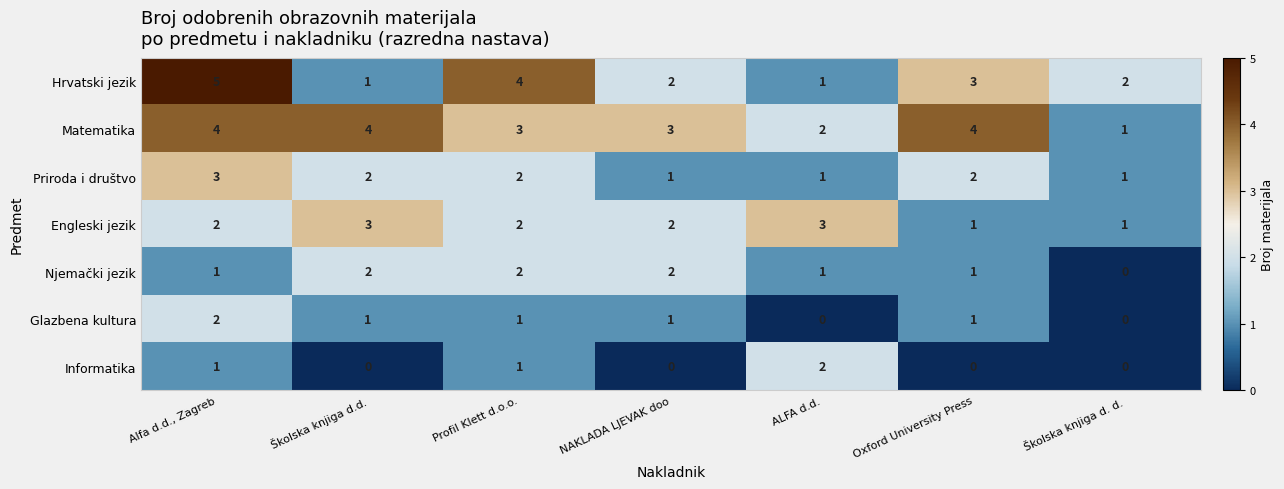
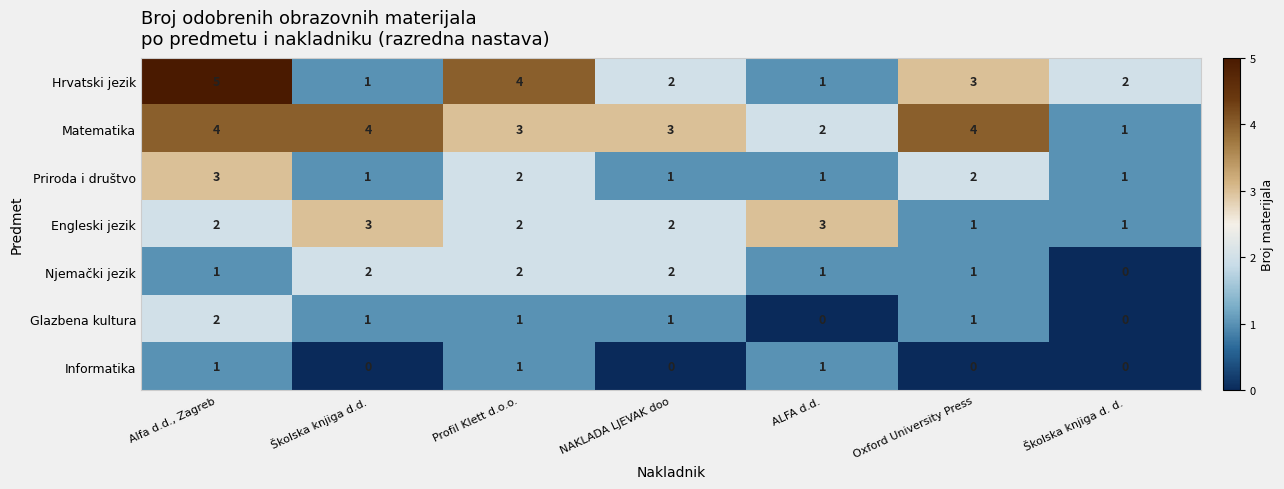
  {
    "Hrvatski jezik": {
      "Školska knjiga d.d.": 1,
      "Profil Klett d.o.o.": 4,
      "NAKLADA LJEVAK doo": 2,
      "ALFA d.d.": 1,
      "Oxford University Press": 3,
      "Školska knjiga d. d.": 2
    },
    "Matematika": {
      "Alfa d.d., Zagreb": 4,
      "Školska knjiga d.d.": 4,
      "Profil Klett d.o.o.": 3,
      "NAKLADA LJEVAK doo": 3,
      "ALFA d.d.": 2,
      "Oxford University Press": 4,
      "Školska knjiga d. d.": 1
    },
    "Priroda i društvo": {
      "Alfa d.d., Zagreb": 3,
-     "Školska knjiga d.d.": 2,
+     "Školska knjiga d.d.": 1,
      "Profil Klett d.o.o.": 2,
      "NAKLADA LJEVAK doo": 1,
      "ALFA d.d.": 1,
      "Oxford University Press": 2,
      "Školska knjiga d. d.": 1
    },
    "Engleski jezik": {
      "Alfa d.d., Zagreb": 2,
      "Školska knjiga d.d.": 3,
      "Profil Klett d.o.o.": 2,
      "NAKLADA LJEVAK doo": 2,
      "ALFA d.d.": 3,
      "Oxford University Press": 1,
      "Školska knjiga d. d.": 1
    },
    "Njemački jezik": {
      "Alfa d.d., Zagreb": 1,
      "Školska knjiga d.d.": 2,
      "Profil Klett d.o.o.": 2,
      "NAKLADA LJEVAK doo": 2,
      "ALFA d.d.": 1,
      "Oxford University Press": 1,
      "Školska knjiga d. d.": 0
    },
    "Glazbena kultura": {
      "Alfa d.d., Zagreb": 2,
      "Školska knjiga d.d.": 1,
      "Profil Klett d.o.o.": 1,
      "NAKLADA LJEVAK doo": 1,
      "ALFA d.d.": 0,
      "Oxford University Press": 1,
      "Školska knjiga d. d.": 0
    },
    "Informatika": {
      "Alfa d.d., Zagreb": 1,
      "Školska knjiga d.d.": 0,
      "Profil Klett d.o.o.": 1,
      "NAKLADA LJEVAK doo": 0,
-     "ALFA d.d.": 2,
+     "ALFA d.d.": 1,
      "Oxford University Press": 0,
      "Školska knjiga d. d.": 0
    }
  }
